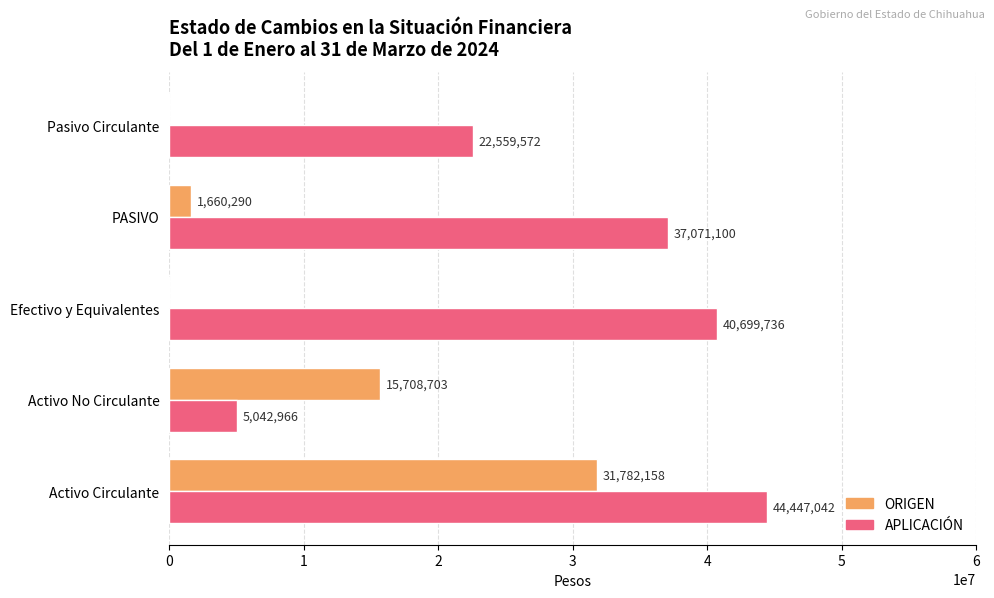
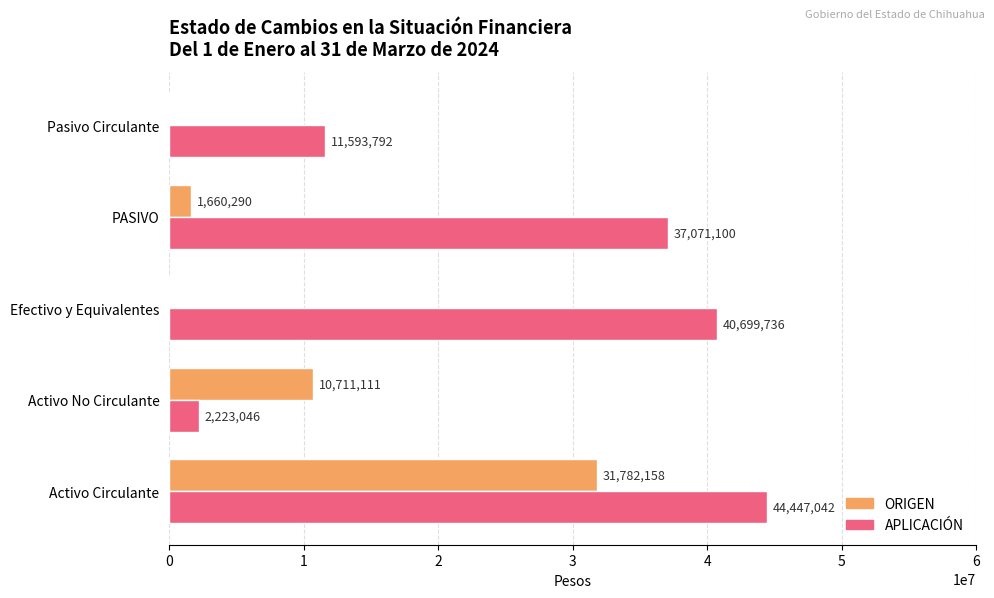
  {
    "ORIGEN": {
      "PASIVO": "1,660,290",
-     "Activo No Circulante": "15,708,703",
+     "Activo No Circulante": "10,711,111",
      "Activo Circulante": "31,782,158"
    },
    "APLICACIÓN": {
-     "Pasivo Circulante": "22,559,572",
+     "Pasivo Circulante": "11,593,792",
      "PASIVO": "37,071,100",
      "Efectivo y Equivalentes": "40,699,736",
-     "Activo No Circulante": "5,042,966",
+     "Activo No Circulante": "2,223,046",
      "Activo Circulante": "44,447,042"
    }
  }
